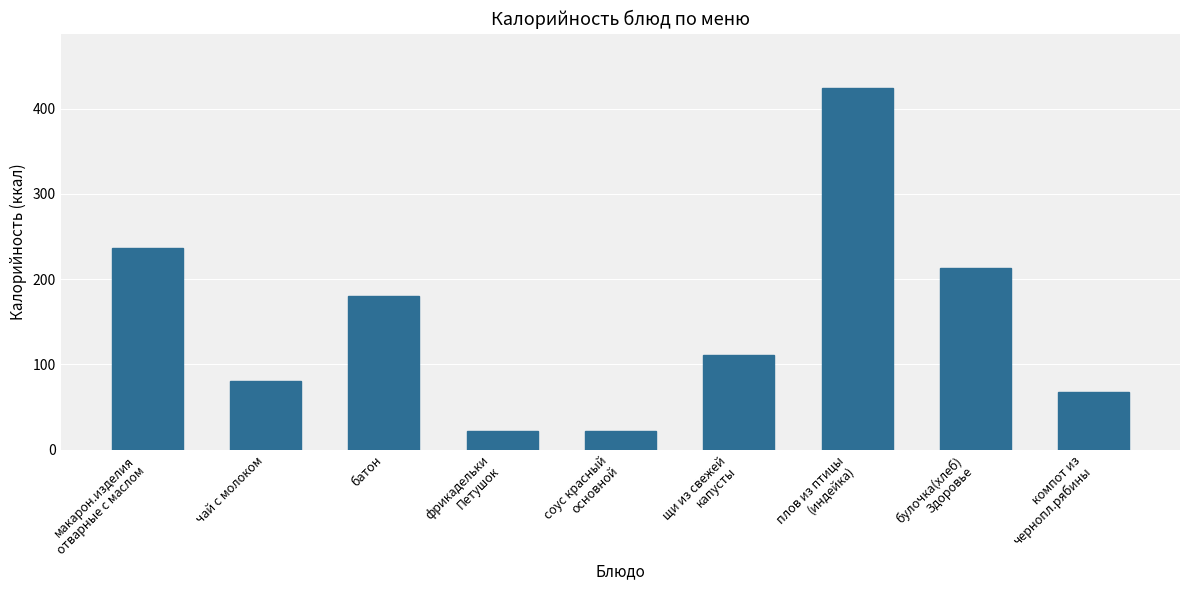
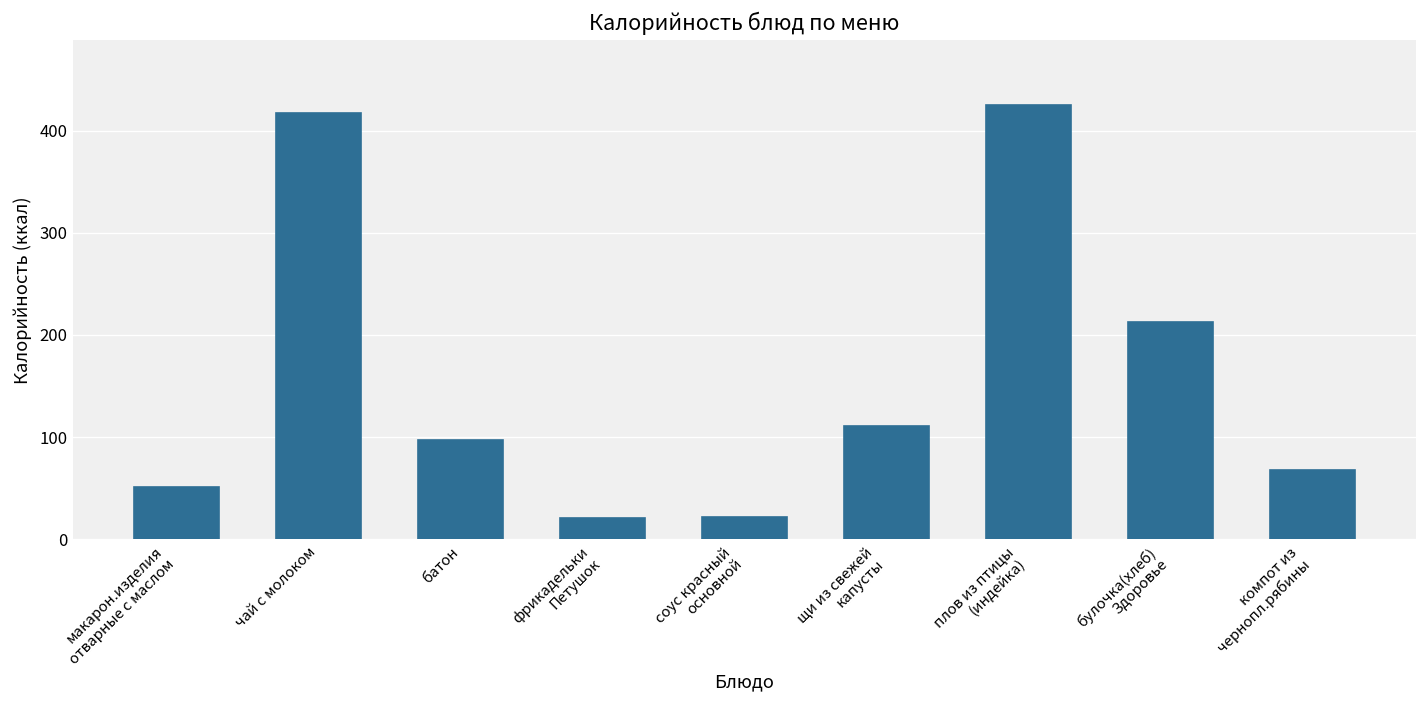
  {
-   "макарон.изделия отварные с маслом": 240,
-   "чай с молоком": 80,
-   "батон": 180,
+   "макарон.изделия отварные с маслом": 50,
+   "чай с молоком": 420,
+   "батон": 100,
    "фрикадельки Петушок": 20,
    "соус красный основной": 20,
    "щи из свежей капусты": 110,
    "плов из птицы (индейка)": 420,
    "булочка(хлеб) Здоровье": 210,
    "компот из чернопл.рябины": 70
  }
